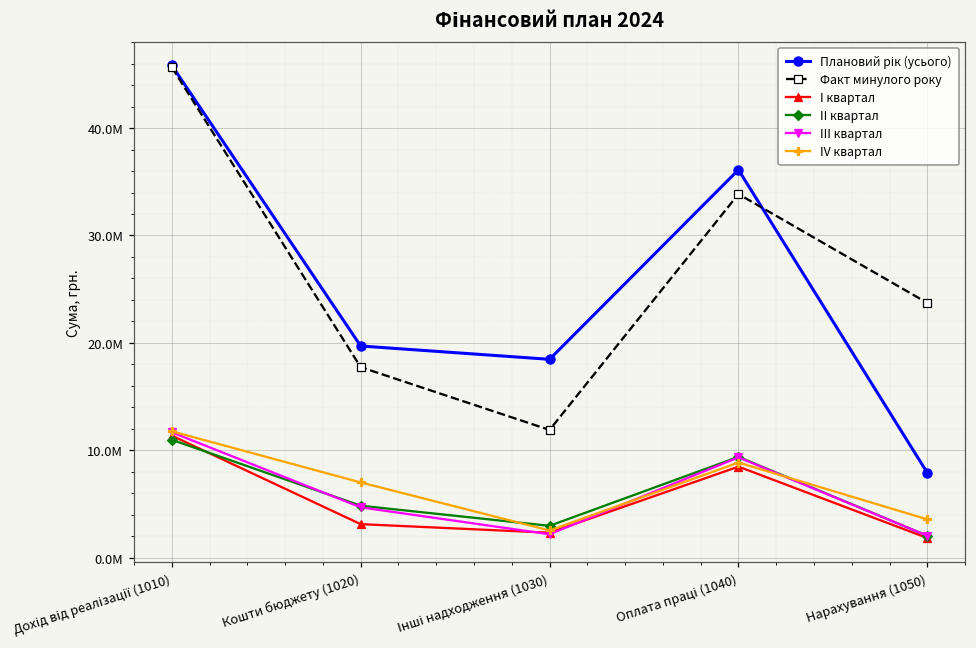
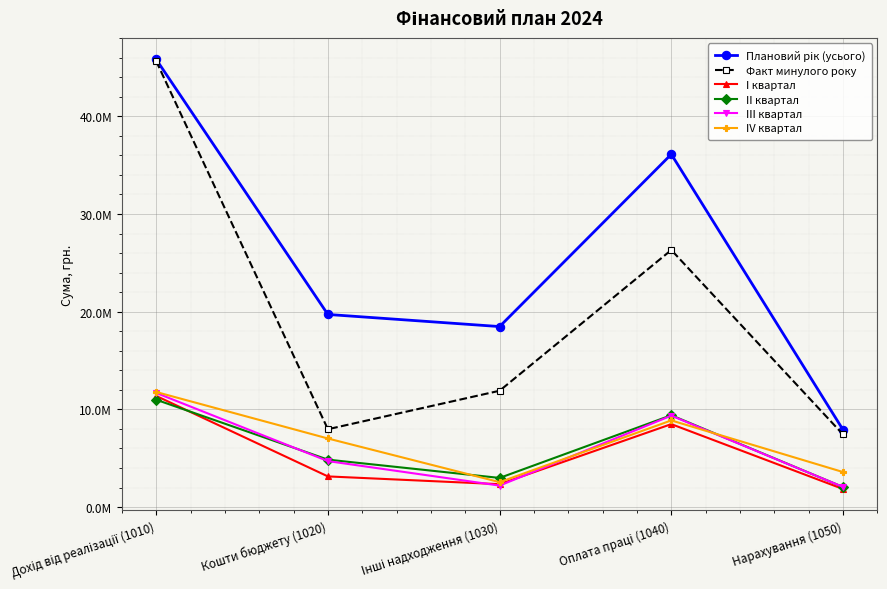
  {
    "Плановий рік (усього)": {
      "Кошти бюджету (1020)": 20000000,
      "Інші надходження (1030)": 18000000,
      "Оплата праці (1040)": 36000000,
      "Нарахування (1050)": 8000000
    },
    "Факт минулого року": {
-     "Кошти бюджету (1020)": 18000000,
+     "Кошти бюджету (1020)": 8000000,
      "Інші надходження (1030)": 12000000,
-     "Оплата праці (1040)": 34000000,
-     "Нарахування (1050)": 24000000
+     "Оплата праці (1040)": 26000000,
+     "Нарахування (1050)": 7000000
    },
    "І квартал": {
      "Дохід від реалізації (1010)": 11000000,
      "Кошти бюджету (1020)": 3000000,
      "Оплата праці (1040)": 8000000
    },
    "ІІ квартал": {
      "Дохід від реалізації (1010)": 11000000,
      "Інші надходження (1030)": 3000000
    },
    "ІV квартал": {
      "Кошти бюджету (1020)": 7000000,
      "Оплата праці (1040)": 9000000,
      "Нарахування (1050)": 4000000
    }
  }
